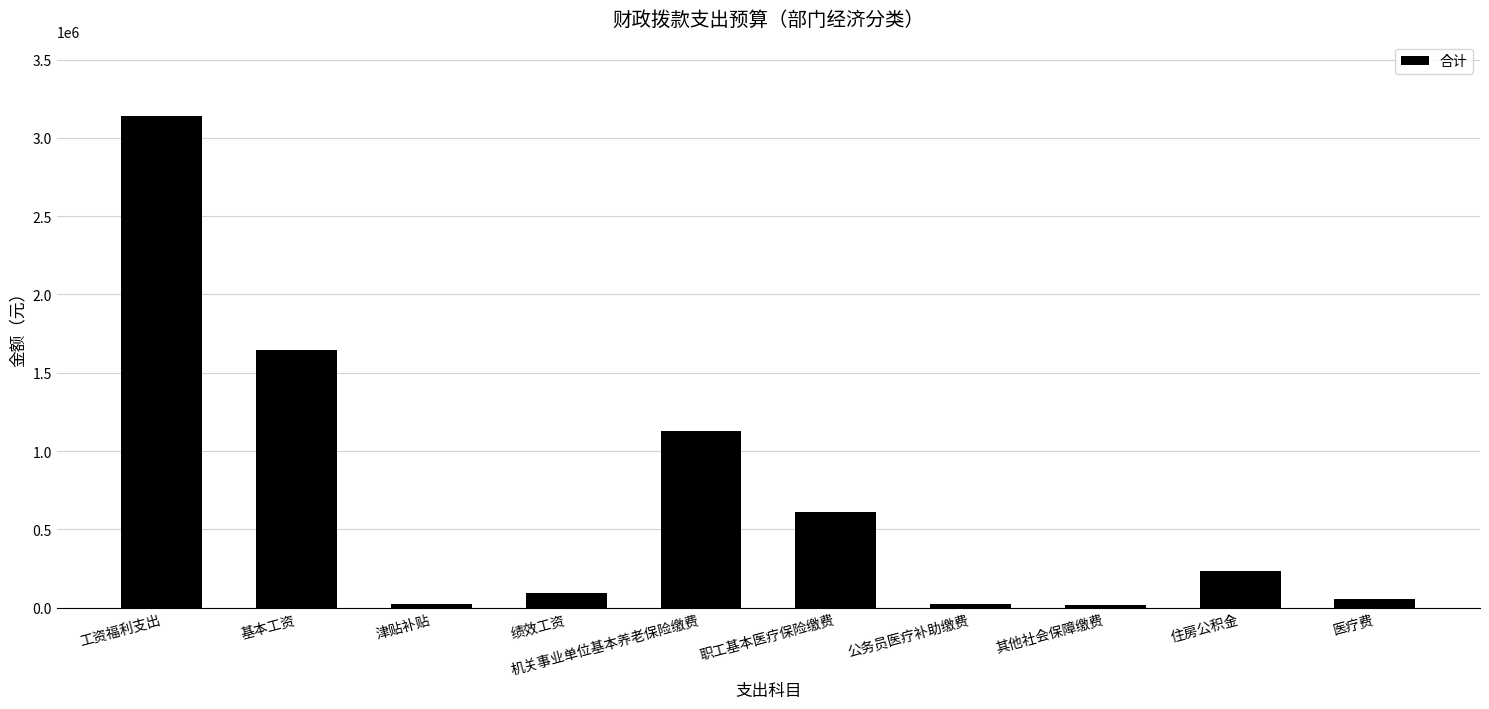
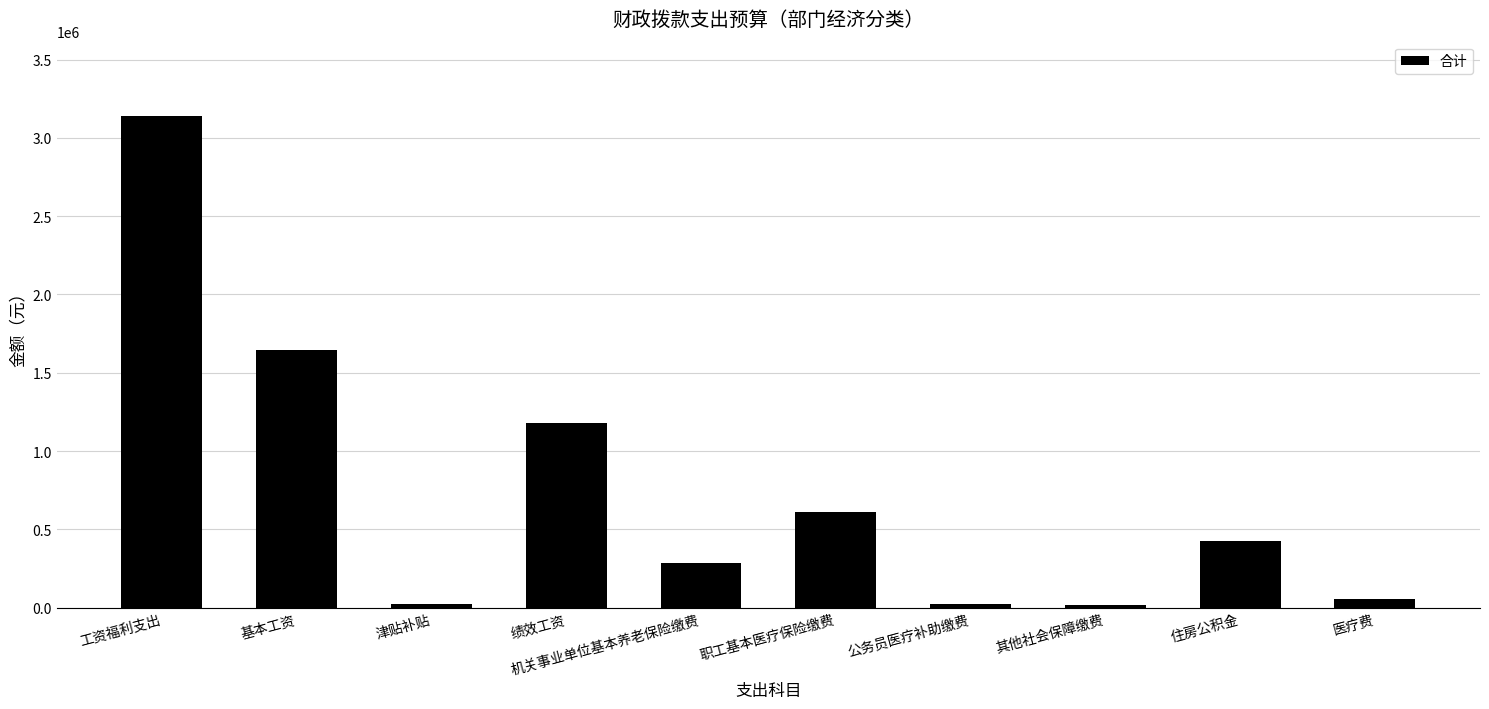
  {
    "工资福利支出": 3140000,
    "基本工资": 1650000,
    "津贴补贴": 30000,
-   "绩效工资": 100000,
-   "机关事业单位基本养老保险缴费": 1130000,
+   "绩效工资": 1180000,
+   "机关事业单位基本养老保险缴费": 290000,
    "职工基本医疗保险缴费": 610000,
    "公务员医疗补助缴费": 20000,
    "其他社会保障缴费": 20000,
-   "住房公积金": 240000,
+   "住房公积金": 420000,
    "医疗费": 60000
  }
